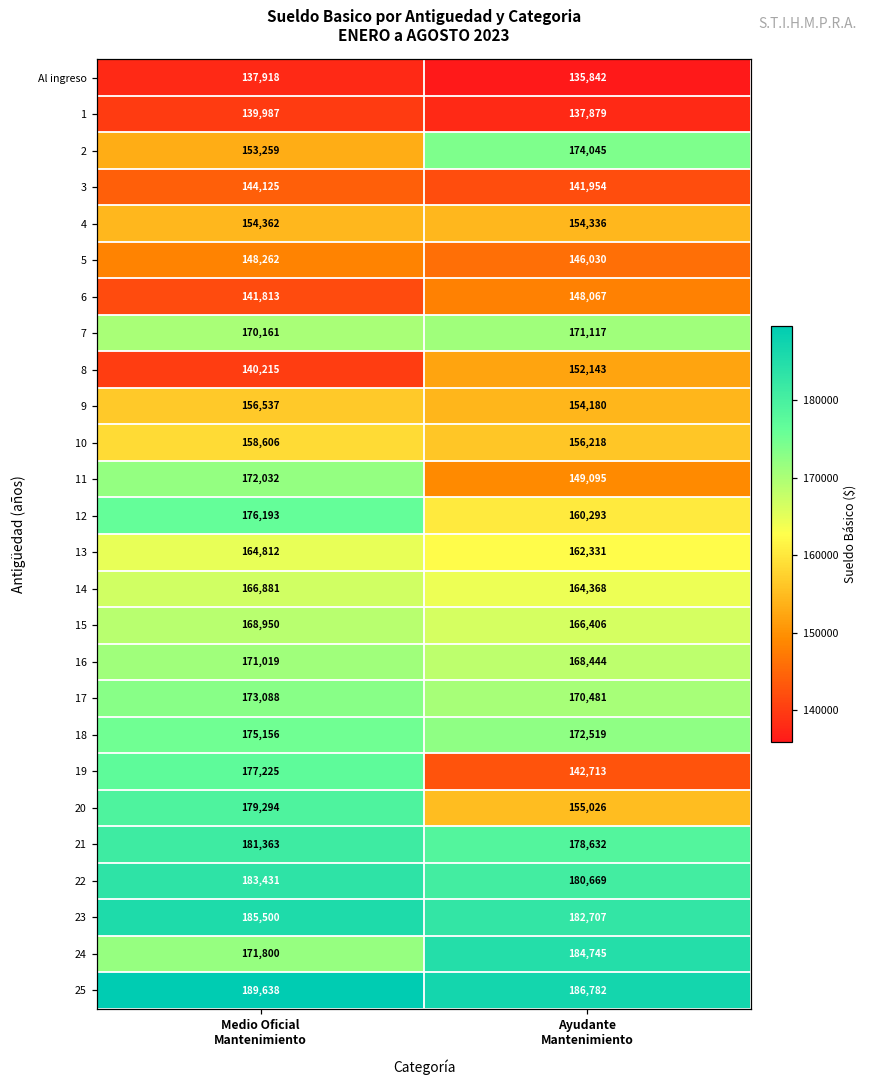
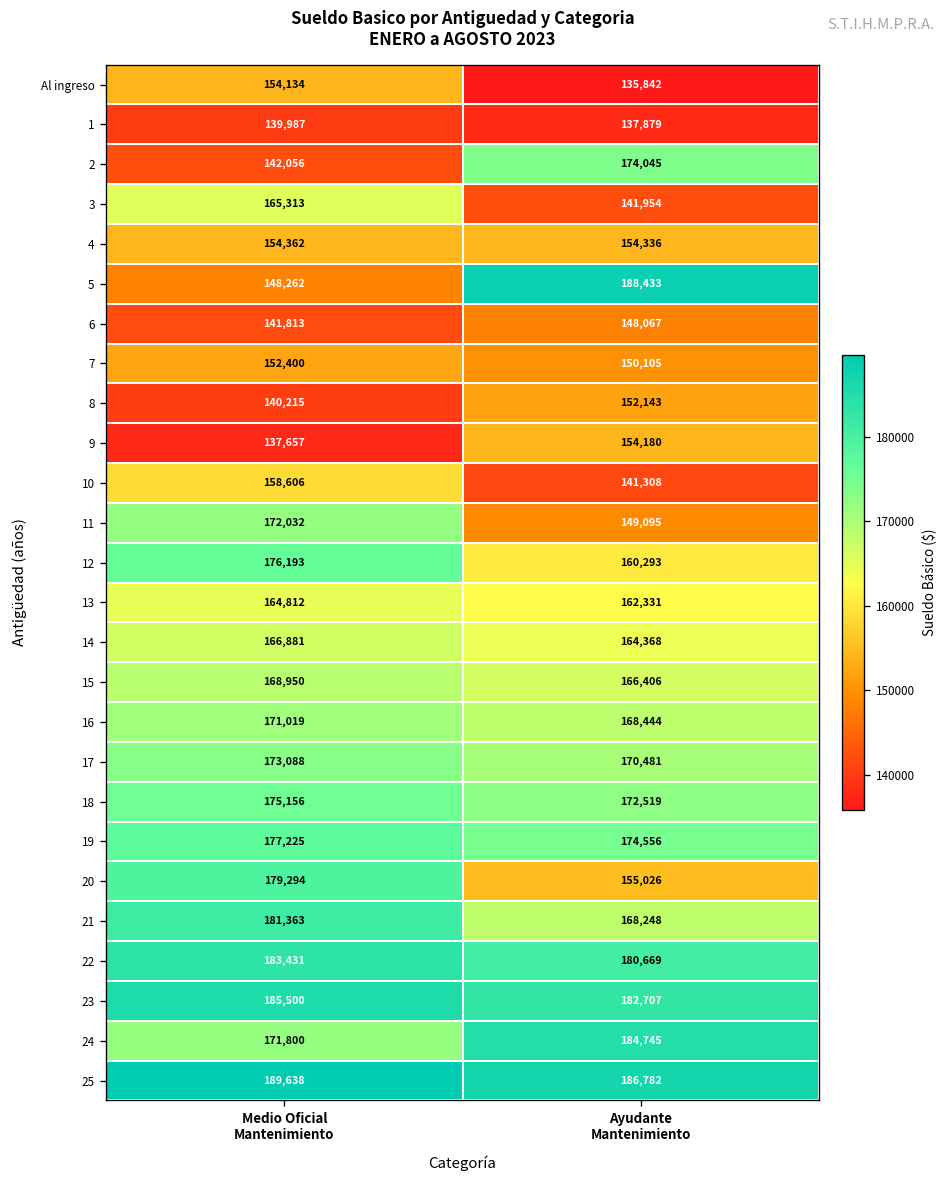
  {
    "Al ingreso": {
-     "Medio Oficial Mantenimiento": "137,918",
+     "Medio Oficial Mantenimiento": "154,134",
      "Ayudante Mantenimiento": "135,842"
    },
    "1": {
      "Medio Oficial Mantenimiento": "139,987",
      "Ayudante Mantenimiento": "137,879"
    },
    "2": {
-     "Medio Oficial Mantenimiento": "153,259",
+     "Medio Oficial Mantenimiento": "142,056",
      "Ayudante Mantenimiento": "174,045"
    },
    "3": {
-     "Medio Oficial Mantenimiento": "144,125",
+     "Medio Oficial Mantenimiento": "165,313",
      "Ayudante Mantenimiento": "141,954"
    },
    "4": {
      "Medio Oficial Mantenimiento": "154,362",
      "Ayudante Mantenimiento": "154,336"
    },
    "5": {
      "Medio Oficial Mantenimiento": "148,262",
-     "Ayudante Mantenimiento": "146,030"
+     "Ayudante Mantenimiento": "188,433"
    },
    "6": {
      "Medio Oficial Mantenimiento": "141,813",
      "Ayudante Mantenimiento": "148,067"
    },
    "7": {
-     "Medio Oficial Mantenimiento": "170,161",
-     "Ayudante Mantenimiento": "171,117"
+     "Medio Oficial Mantenimiento": "152,400",
+     "Ayudante Mantenimiento": "150,105"
    },
    "8": {
      "Medio Oficial Mantenimiento": "140,215",
      "Ayudante Mantenimiento": "152,143"
    },
    "9": {
-     "Medio Oficial Mantenimiento": "156,537",
+     "Medio Oficial Mantenimiento": "137,657",
      "Ayudante Mantenimiento": "154,180"
    },
    "10": {
      "Medio Oficial Mantenimiento": "158,606",
-     "Ayudante Mantenimiento": "156,218"
+     "Ayudante Mantenimiento": "141,308"
    },
    "11": {
      "Medio Oficial Mantenimiento": "172,032",
      "Ayudante Mantenimiento": "149,095"
    },
    "12": {
      "Medio Oficial Mantenimiento": "176,193",
      "Ayudante Mantenimiento": "160,293"
    },
    "13": {
      "Medio Oficial Mantenimiento": "164,812",
      "Ayudante Mantenimiento": "162,331"
    },
    "14": {
      "Medio Oficial Mantenimiento": "166,881",
      "Ayudante Mantenimiento": "164,368"
    },
    "15": {
      "Medio Oficial Mantenimiento": "168,950",
      "Ayudante Mantenimiento": "166,406"
    },
    "16": {
      "Medio Oficial Mantenimiento": "171,019",
      "Ayudante Mantenimiento": "168,444"
    },
    "17": {
      "Medio Oficial Mantenimiento": "173,088",
      "Ayudante Mantenimiento": "170,481"
    },
    "18": {
      "Medio Oficial Mantenimiento": "175,156",
      "Ayudante Mantenimiento": "172,519"
    },
    "19": {
      "Medio Oficial Mantenimiento": "177,225",
-     "Ayudante Mantenimiento": "142,713"
+     "Ayudante Mantenimiento": "174,556"
    },
    "20": {
      "Medio Oficial Mantenimiento": "179,294",
      "Ayudante Mantenimiento": "155,026"
    },
    "21": {
      "Medio Oficial Mantenimiento": "181,363",
-     "Ayudante Mantenimiento": "178,632"
+     "Ayudante Mantenimiento": "168,248"
    },
    "22": {
      "Medio Oficial Mantenimiento": "183,431",
      "Ayudante Mantenimiento": "180,669"
    },
    "23": {
      "Medio Oficial Mantenimiento": "185,500",
      "Ayudante Mantenimiento": "182,707"
    },
    "24": {
      "Medio Oficial Mantenimiento": "171,800",
      "Ayudante Mantenimiento": "184,745"
    },
    "25": {
      "Medio Oficial Mantenimiento": "189,638",
      "Ayudante Mantenimiento": "186,782"
    }
  }
